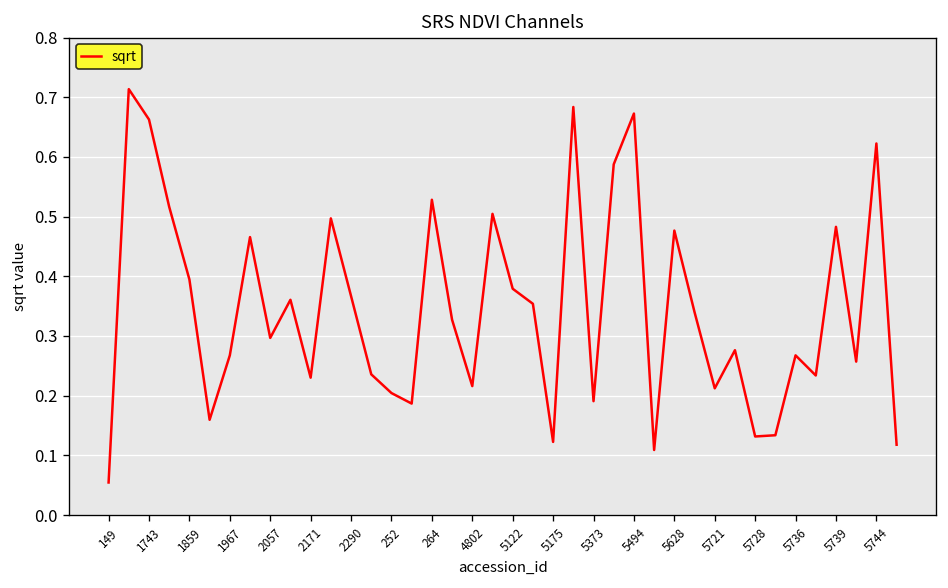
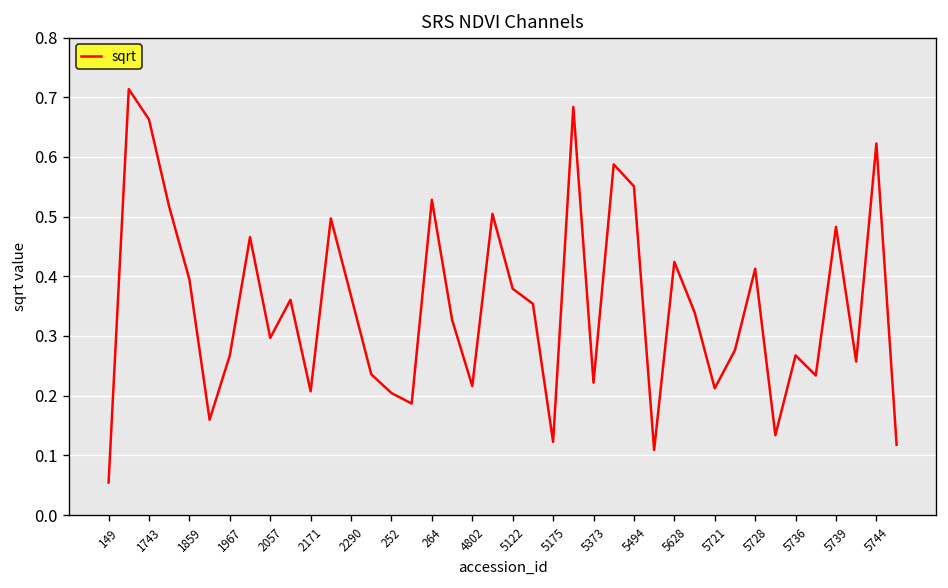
  {
    "149": 0.05,
    "1743": 0.66,
    "1859": 0.39,
    "1967": 0.27,
    "2057": 0.30,
-   "2171": 0.23,
+   "2171": 0.21,
    "2290": 0.37,
    "252": 0.20,
    "264": 0.53,
    "4802": 0.22,
    "5122": 0.38,
    "5175": 0.12,
-   "5373": 0.19,
-   "5494": 0.67,
-   "5628": 0.48,
+   "5373": 0.22,
+   "5494": 0.55,
+   "5628": 0.42,
    "5721": 0.21,
-   "5728": 0.13,
+   "5728": 0.41,
    "5736": 0.27,
    "5739": 0.48,
    "5744": 0.62
  }
